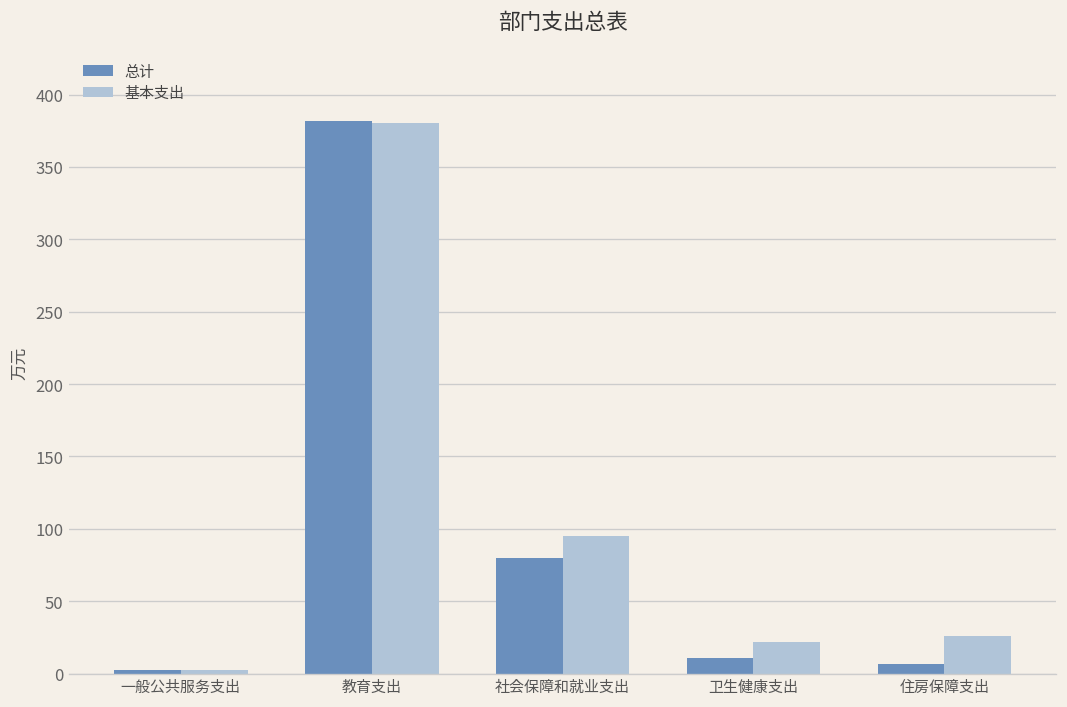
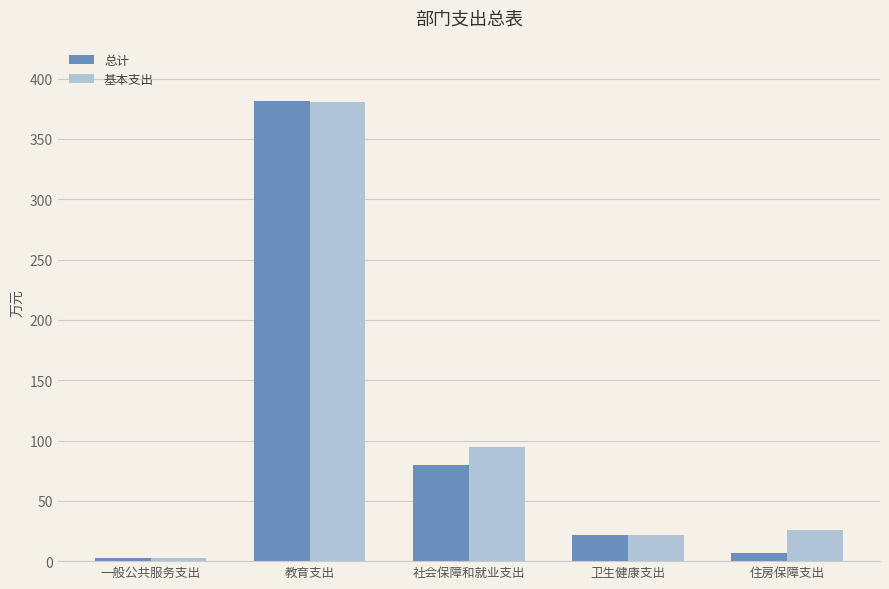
  {
    "总计": {
      "一般公共服务支出": 2,
      "教育支出": 382,
      "社会保障和就业支出": 80,
-     "卫生健康支出": 11,
+     "卫生健康支出": 22,
      "住房保障支出": 7
    },
    "基本支出": {
      "一般公共服务支出": 2,
      "教育支出": 381,
      "社会保障和就业支出": 95,
      "卫生健康支出": 22,
      "住房保障支出": 26
    }
  }
